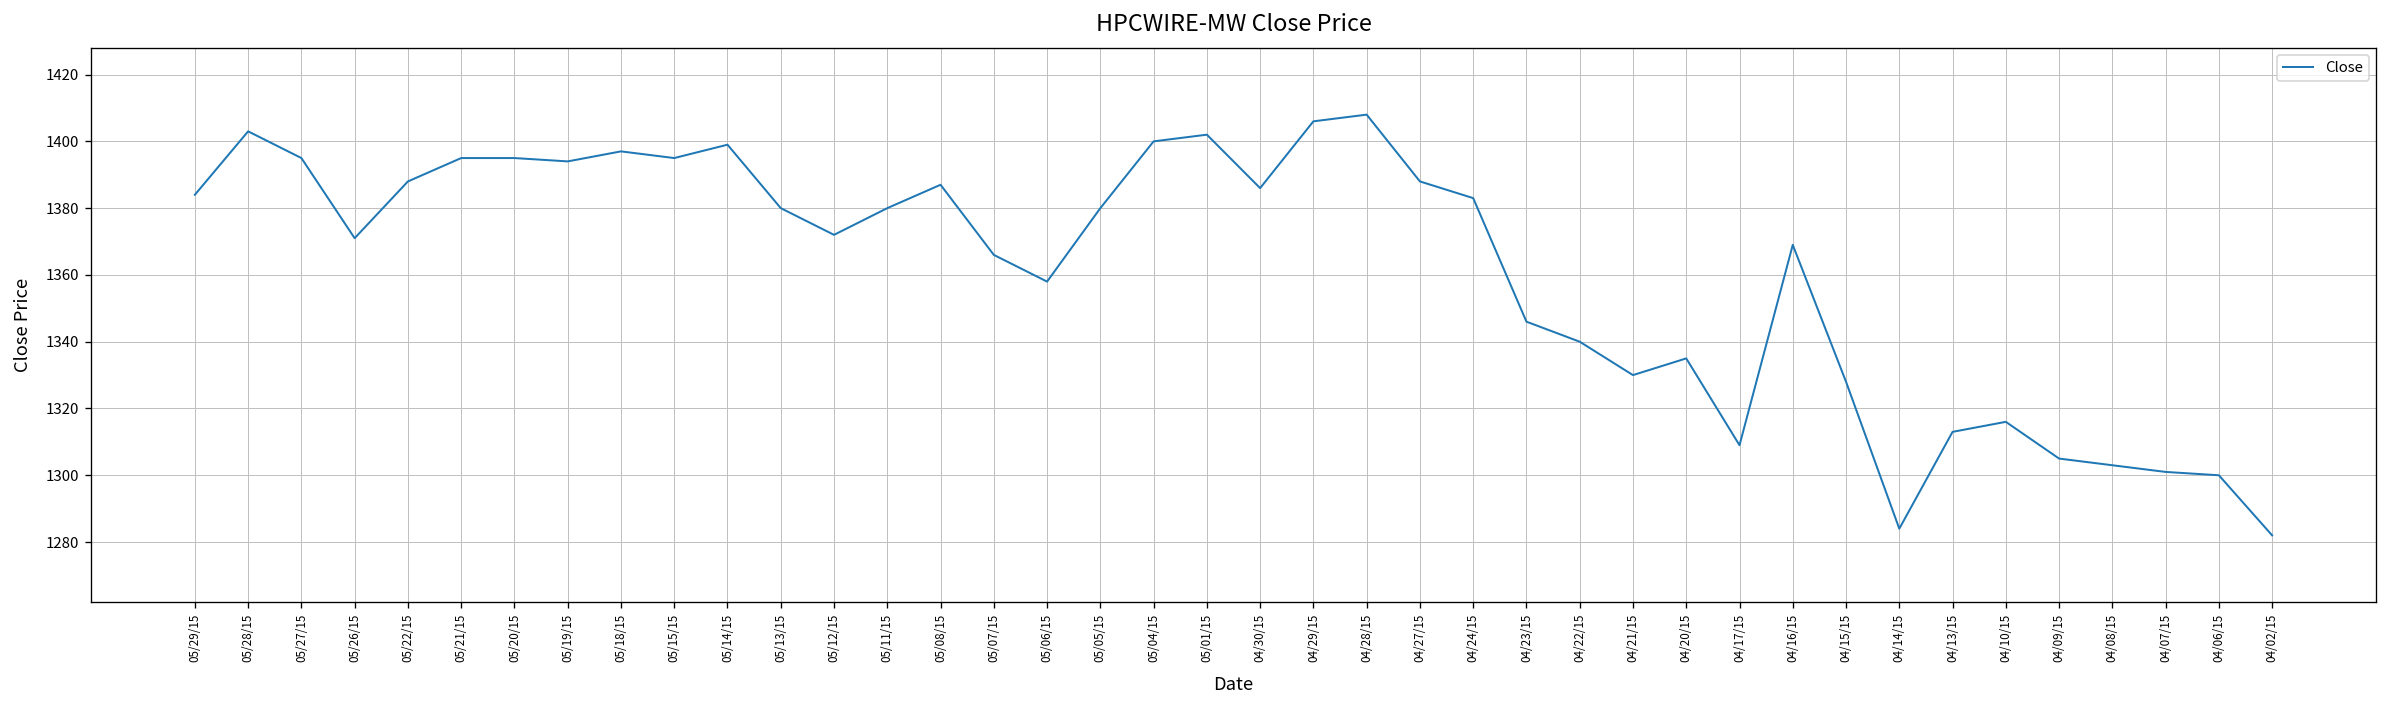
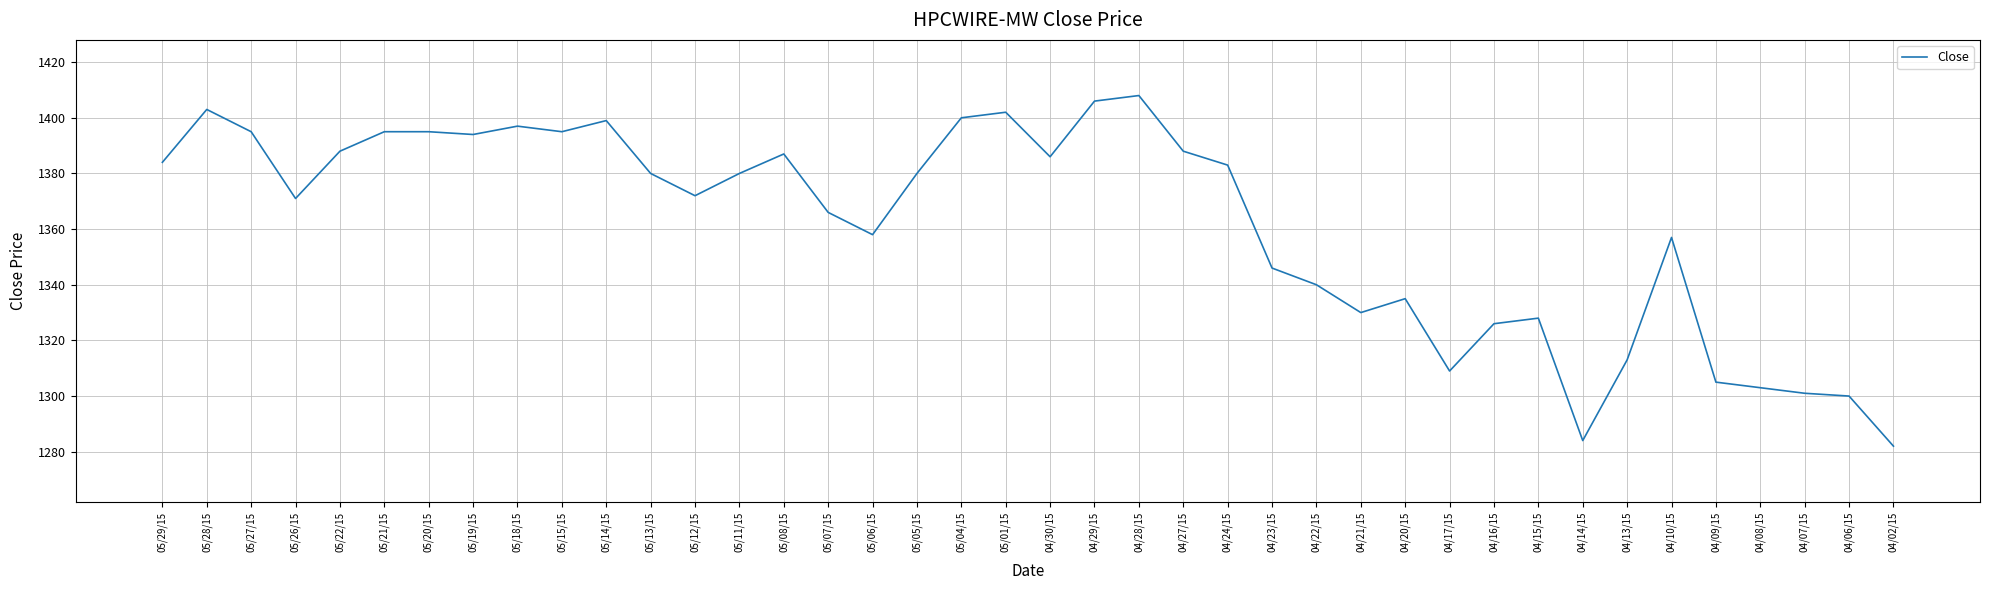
  {
    "05/29/15": 1384,
    "05/28/15": 1403,
    "05/27/15": 1395,
    "05/26/15": 1371,
    "05/22/15": 1388,
    "05/21/15": 1395,
    "05/20/15": 1395,
    "05/19/15": 1394,
    "05/18/15": 1397,
    "05/15/15": 1395,
    "05/14/15": 1399,
    "05/13/15": 1380,
    "05/12/15": 1372,
    "05/11/15": 1380,
    "05/08/15": 1387,
    "05/07/15": 1366,
    "05/06/15": 1358,
    "05/05/15": 1380,
    "05/04/15": 1400,
    "05/01/15": 1402,
    "04/30/15": 1386,
    "04/29/15": 1406,
    "04/28/15": 1408,
    "04/27/15": 1388,
    "04/24/15": 1383,
    "04/23/15": 1346,
    "04/22/15": 1340,
    "04/21/15": 1330,
    "04/20/15": 1335,
    "04/17/15": 1309,
-   "04/16/15": 1369,
+   "04/16/15": 1326,
    "04/15/15": 1328,
    "04/14/15": 1284,
    "04/13/15": 1313,
-   "04/10/15": 1316,
+   "04/10/15": 1357,
    "04/09/15": 1305,
    "04/08/15": 1303,
    "04/07/15": 1301,
    "04/06/15": 1300,
    "04/02/15": 1282
  }
